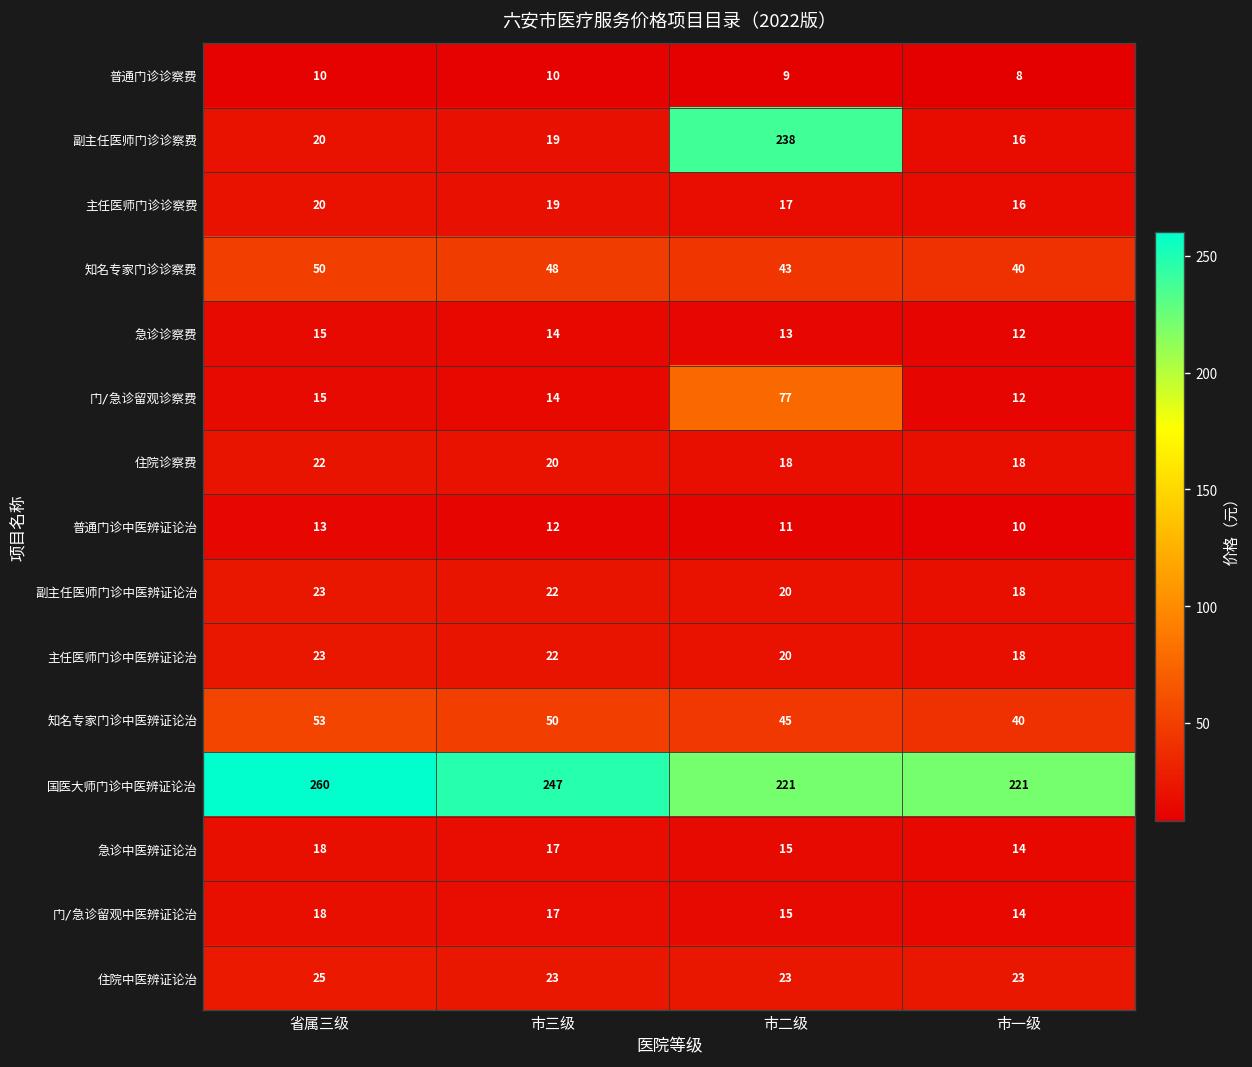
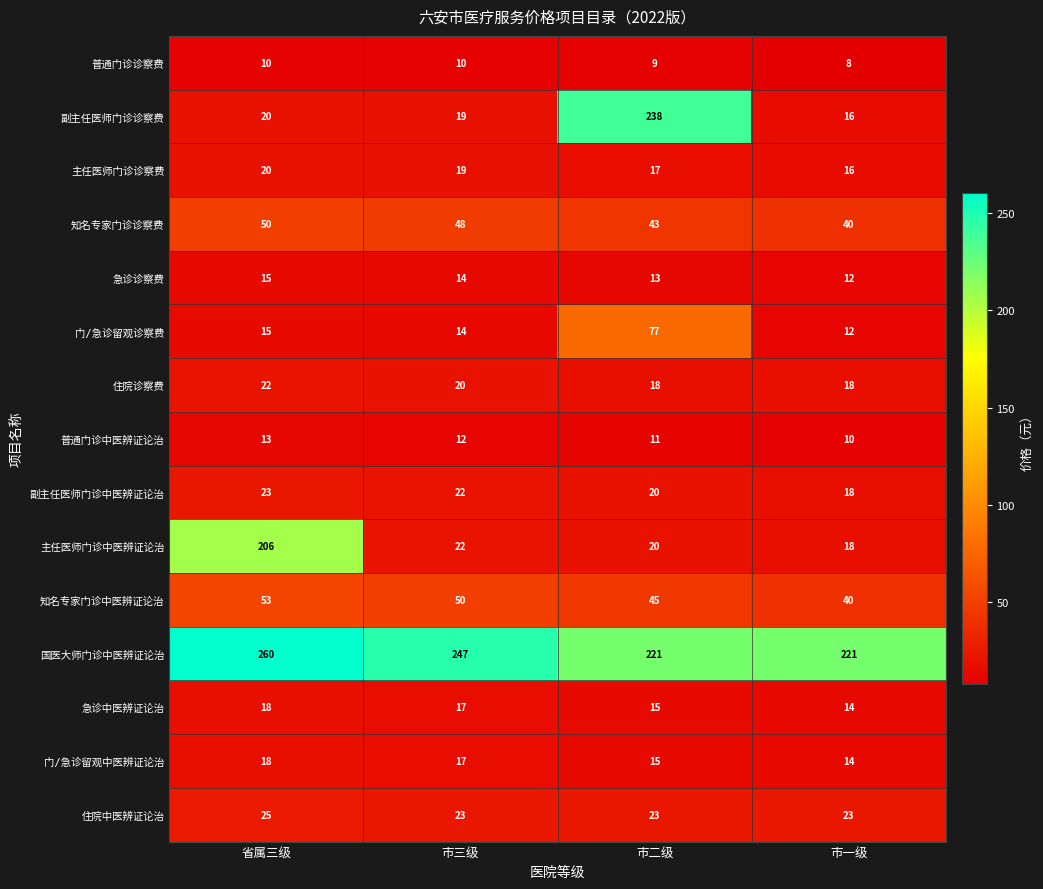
  {
    "普通门诊诊察费": {
      "省属三级": 10,
      "市三级": 10,
      "市二级": 9,
      "市一级": 8
    },
    "副主任医师门诊诊察费": {
      "省属三级": 20,
      "市三级": 19,
      "市二级": 238,
      "市一级": 16
    },
    "主任医师门诊诊察费": {
      "省属三级": 20,
      "市三级": 19,
      "市二级": 17,
      "市一级": 16
    },
    "知名专家门诊诊察费": {
      "省属三级": 50,
      "市三级": 48,
      "市二级": 43,
      "市一级": 40
    },
    "急诊诊察费": {
      "省属三级": 15,
      "市三级": 14,
      "市二级": 13,
      "市一级": 12
    },
    "门/急诊留观诊察费": {
      "省属三级": 15,
      "市三级": 14,
      "市二级": 77,
      "市一级": 12
    },
    "住院诊察费": {
      "省属三级": 22,
      "市三级": 20,
      "市二级": 18,
      "市一级": 18
    },
    "普通门诊中医辨证论治": {
      "省属三级": 13,
      "市三级": 12,
      "市二级": 11,
      "市一级": 10
    },
    "副主任医师门诊中医辨证论治": {
      "省属三级": 23,
      "市三级": 22,
      "市二级": 20,
      "市一级": 18
    },
    "主任医师门诊中医辨证论治": {
-     "省属三级": 23,
+     "省属三级": 206,
      "市三级": 22,
      "市二级": 20,
      "市一级": 18
    },
    "知名专家门诊中医辨证论治": {
      "省属三级": 53,
      "市三级": 50,
      "市二级": 45,
      "市一级": 40
    },
    "国医大师门诊中医辨证论治": {
      "省属三级": 260,
      "市三级": 247,
      "市二级": 221,
      "市一级": 221
    },
    "急诊中医辨证论治": {
      "省属三级": 18,
      "市三级": 17,
      "市二级": 15,
      "市一级": 14
    },
    "门/急诊留观中医辨证论治": {
      "省属三级": 18,
      "市三级": 17,
      "市二级": 15,
      "市一级": 14
    },
    "住院中医辨证论治": {
      "省属三级": 25,
      "市三级": 23,
      "市二级": 23,
      "市一级": 23
    }
  }
